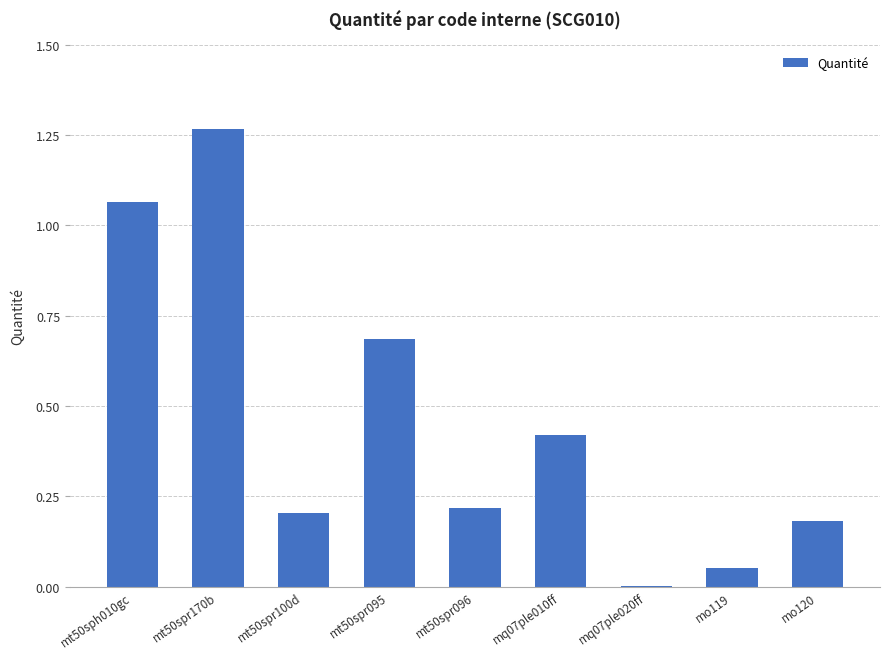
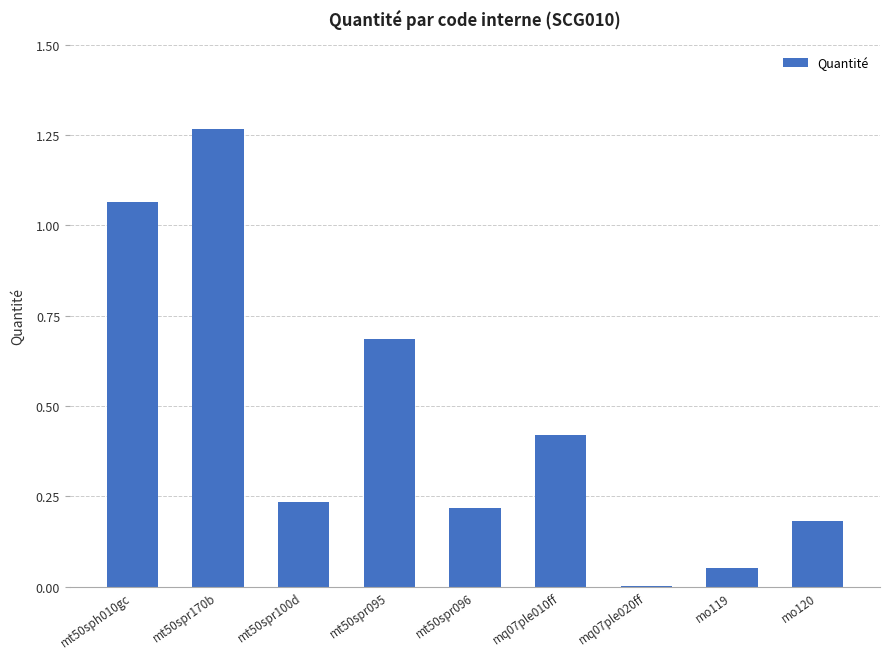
  {
    "mt50sph010gc": 1.06,
    "mt50spr170b": 1.27,
-   "mt50spr100d": 0.20,
+   "mt50spr100d": 0.24,
    "mt50spr095": 0.69,
    "mt50spr096": 0.22,
    "mq07ple010ff": 0.42,
    "mo119": 0.05,
    "mo120": 0.18
  }
